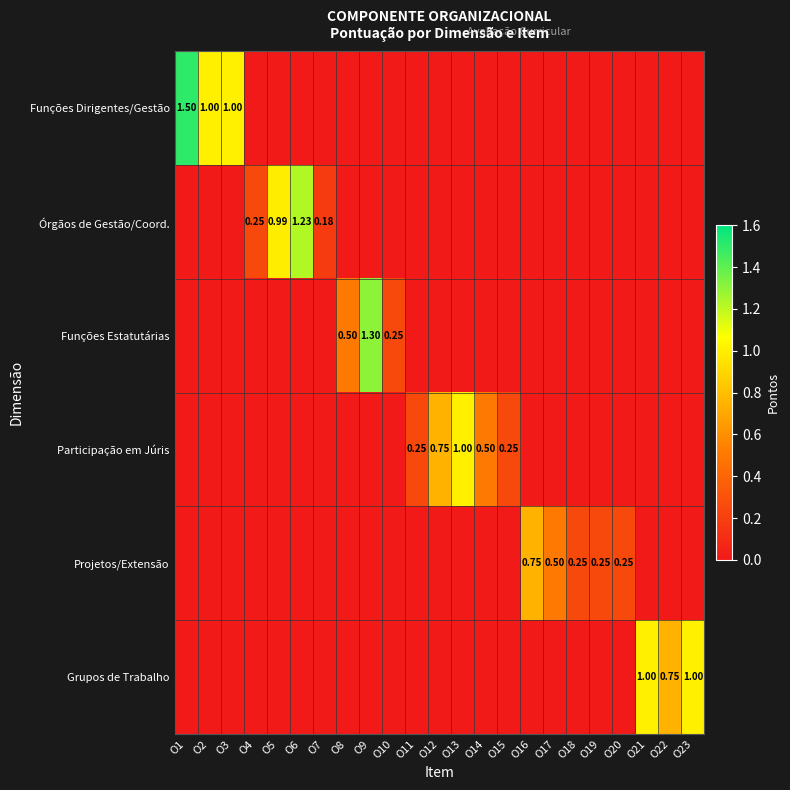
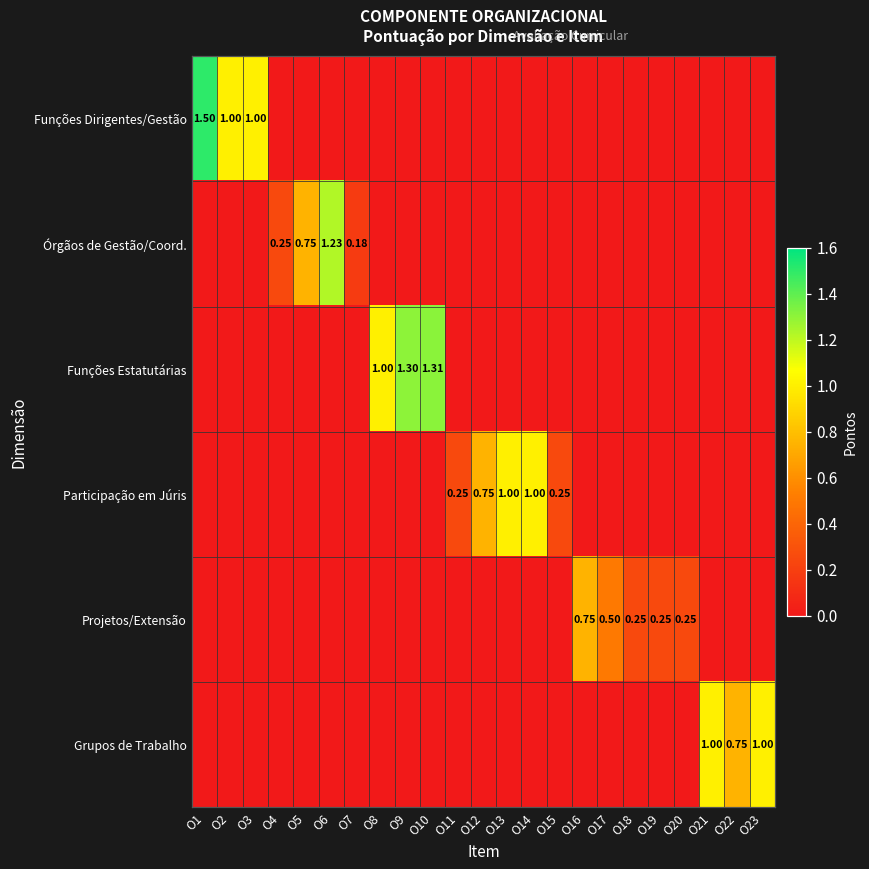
  {
    "Funções Dirigentes/Gestão": {
      "O1": 1.50,
      "O2": 1.00,
      "O3": 1.00
    },
    "Órgãos de Gestão/Coord.": {
      "O4": 0.25,
-     "O5": 0.99,
+     "O5": 0.75,
      "O6": 1.23,
      "O7": 0.18
    },
    "Funções Estatutárias": {
-     "O8": 0.50,
+     "O8": 1.00,
      "O9": 1.30,
-     "O10": 0.25
+     "O10": 1.31
    },
    "Participação em Júris": {
      "O11": 0.25,
      "O12": 0.75,
      "O13": 1.00,
-     "O14": 0.50,
+     "O14": 1.00,
      "O15": 0.25
    },
    "Projetos/Extensão": {
      "O16": 0.75,
      "O17": 0.50,
      "O18": 0.25,
      "O19": 0.25,
      "O20": 0.25
    },
    "Grupos de Trabalho": {
      "O21": 1.00,
      "O22": 0.75,
      "O23": 1.00
    }
  }
